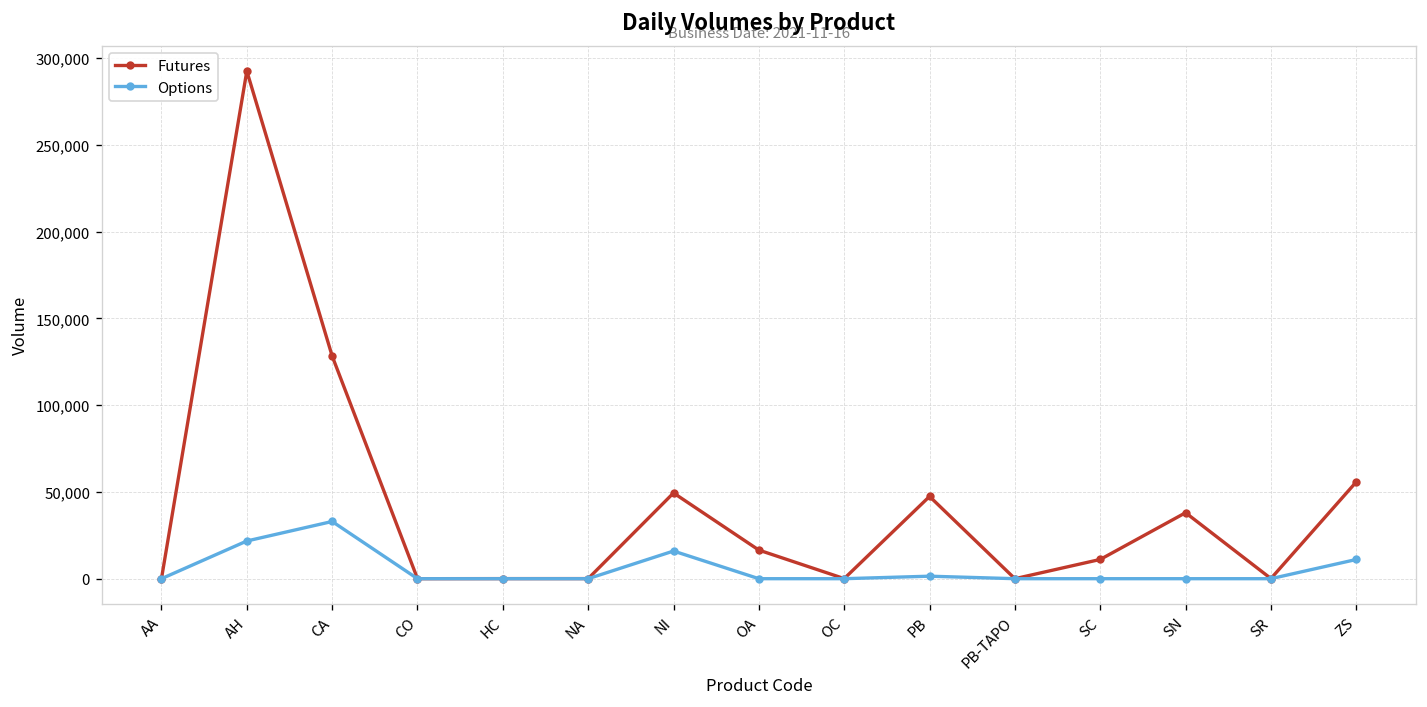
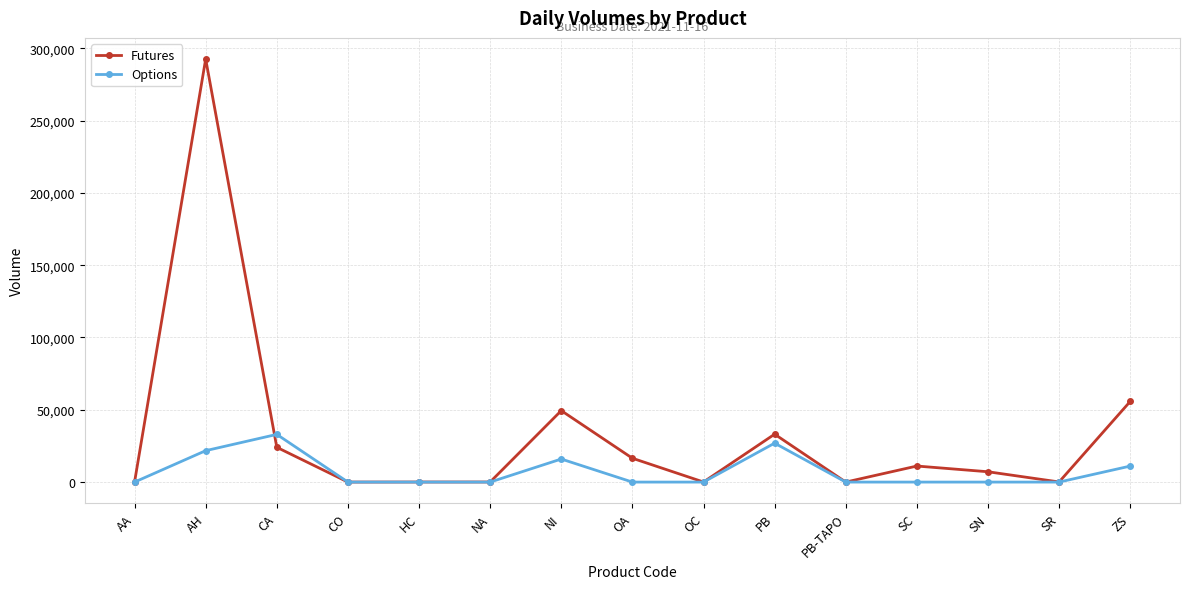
  {
    "Futures": {
      "AH": "293,000",
-     "CA": "128,000",
+     "CA": "24,000",
      "NI": "49,000",
      "OA": "16,000",
-     "PB": "47,000",
+     "PB": "33,000",
      "SC": "11,000",
-     "SN": "38,000",
+     "SN": "7,000",
      "ZS": "56,000"
    },
    "Options": {
      "AH": "22,000",
      "CA": "33,000",
      "NI": "16,000",
      "OA": "0",
-     "PB": "1,000",
+     "PB": "27,000",
      "SC": "0",
      "SN": "0",
      "ZS": "11,000"
    }
  }
